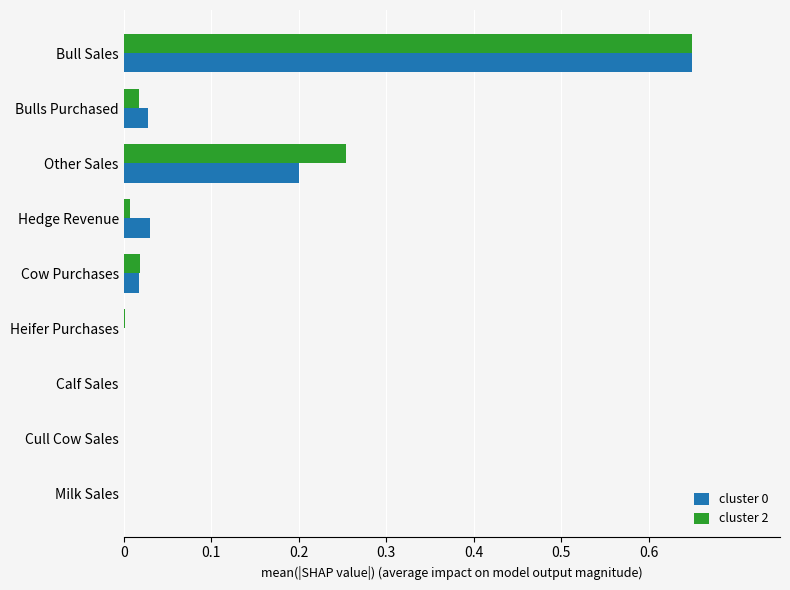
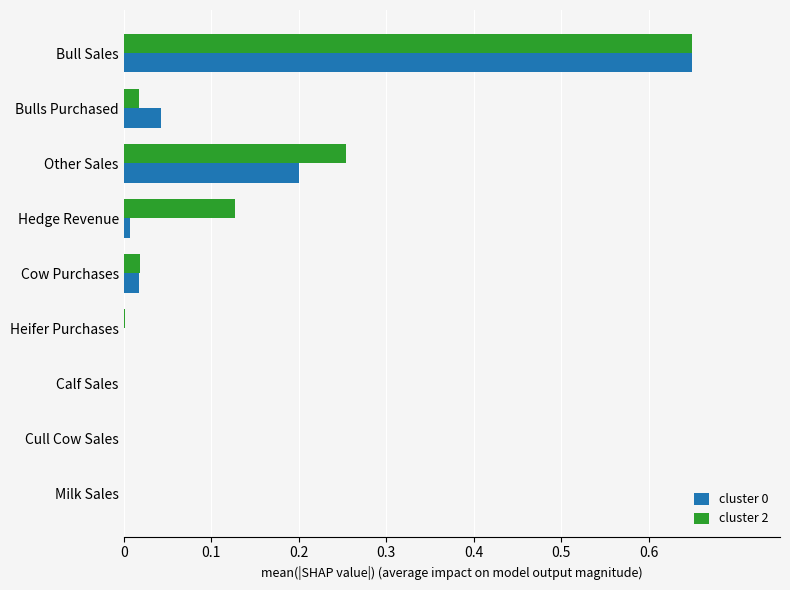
  {
    "cluster 0": {
      "Bull Sales": 0.65,
-     "Bulls Purchased": 0.03,
+     "Bulls Purchased": 0.04,
      "Other Sales": 0.20,
-     "Hedge Revenue": 0.03,
+     "Hedge Revenue": 0.01,
      "Cow Purchases": 0.02
    },
    "cluster 2": {
      "Bull Sales": 0.65,
      "Bulls Purchased": 0.02,
      "Other Sales": 0.25,
-     "Hedge Revenue": 0.01,
+     "Hedge Revenue": 0.13,
      "Cow Purchases": 0.02
    }
  }
